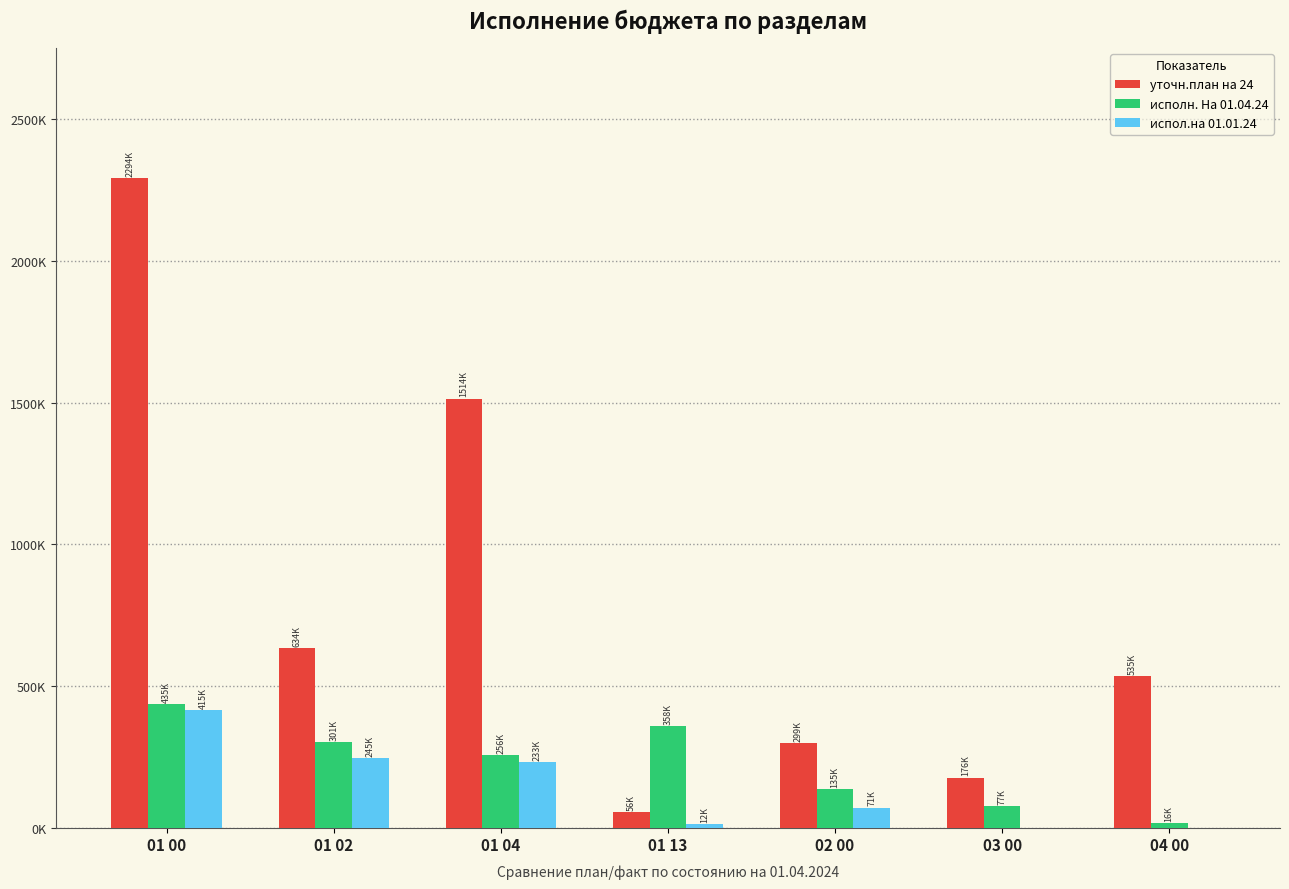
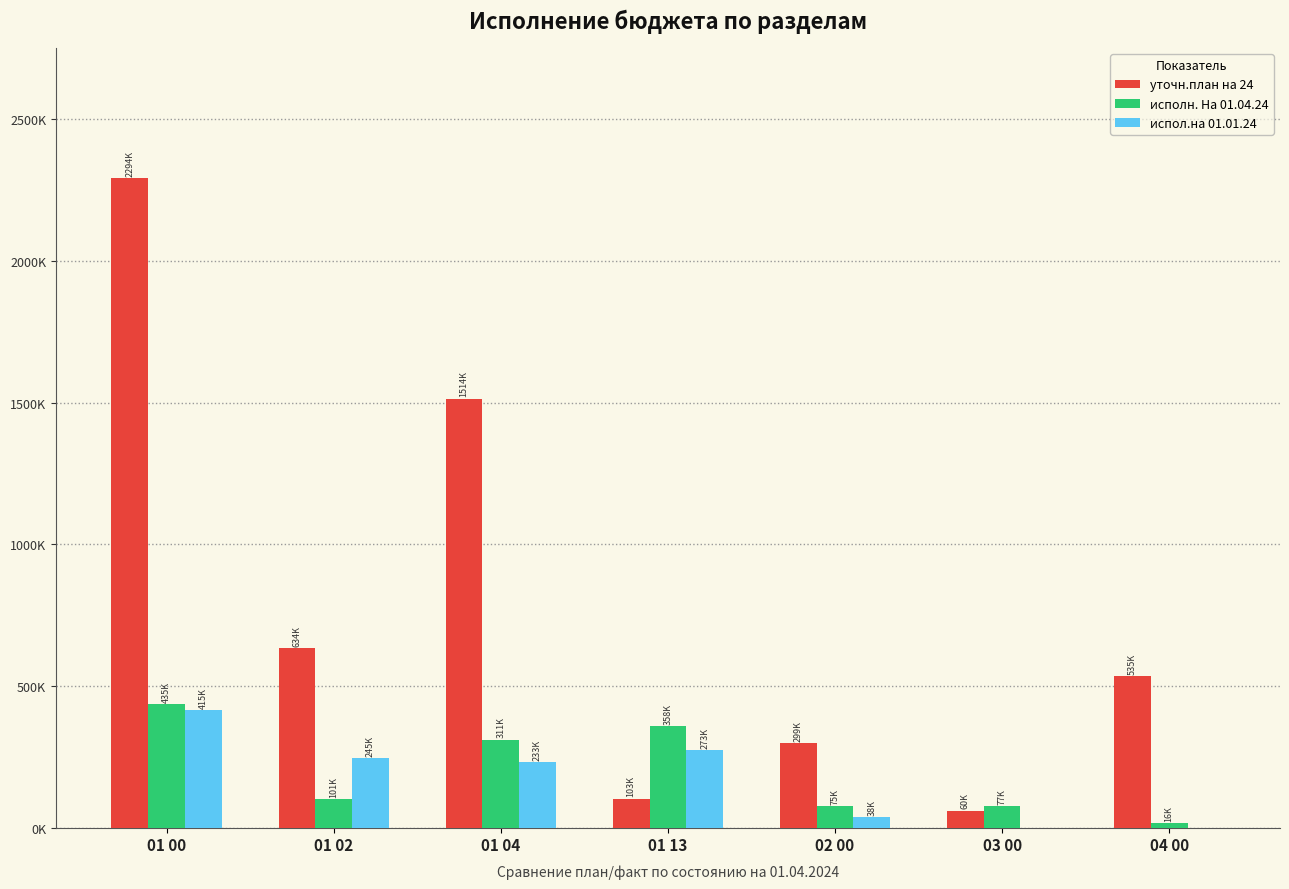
  {
    "уточн.план на 24": {
      "01 00": "2294K",
      "01 02": "634K",
      "01 04": "1514K",
-     "01 13": "56K",
+     "01 13": "103K",
      "02 00": "299K",
-     "03 00": "176K",
+     "03 00": "60K",
      "04 00": "535K"
    },
    "исполн. На 01.04.24": {
      "01 00": "435K",
-     "01 02": "301K",
-     "01 04": "256K",
+     "01 02": "101K",
+     "01 04": "311K",
      "01 13": "358K",
-     "02 00": "135K",
+     "02 00": "75K",
      "03 00": "77K",
      "04 00": "16K"
    },
    "испол.на 01.01.24": {
      "01 00": "415K",
      "01 02": "245K",
      "01 04": "233K",
-     "01 13": "12K",
-     "02 00": "71K"
+     "01 13": "273K",
+     "02 00": "38K"
    }
  }
